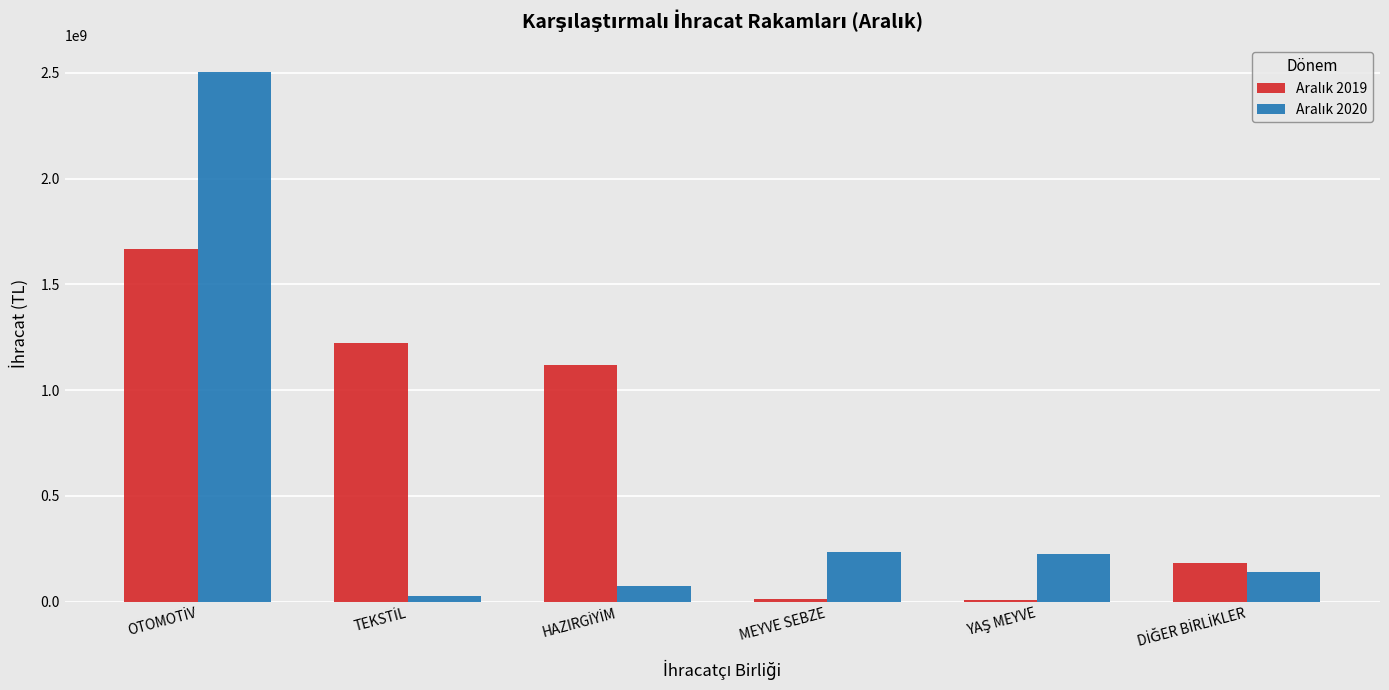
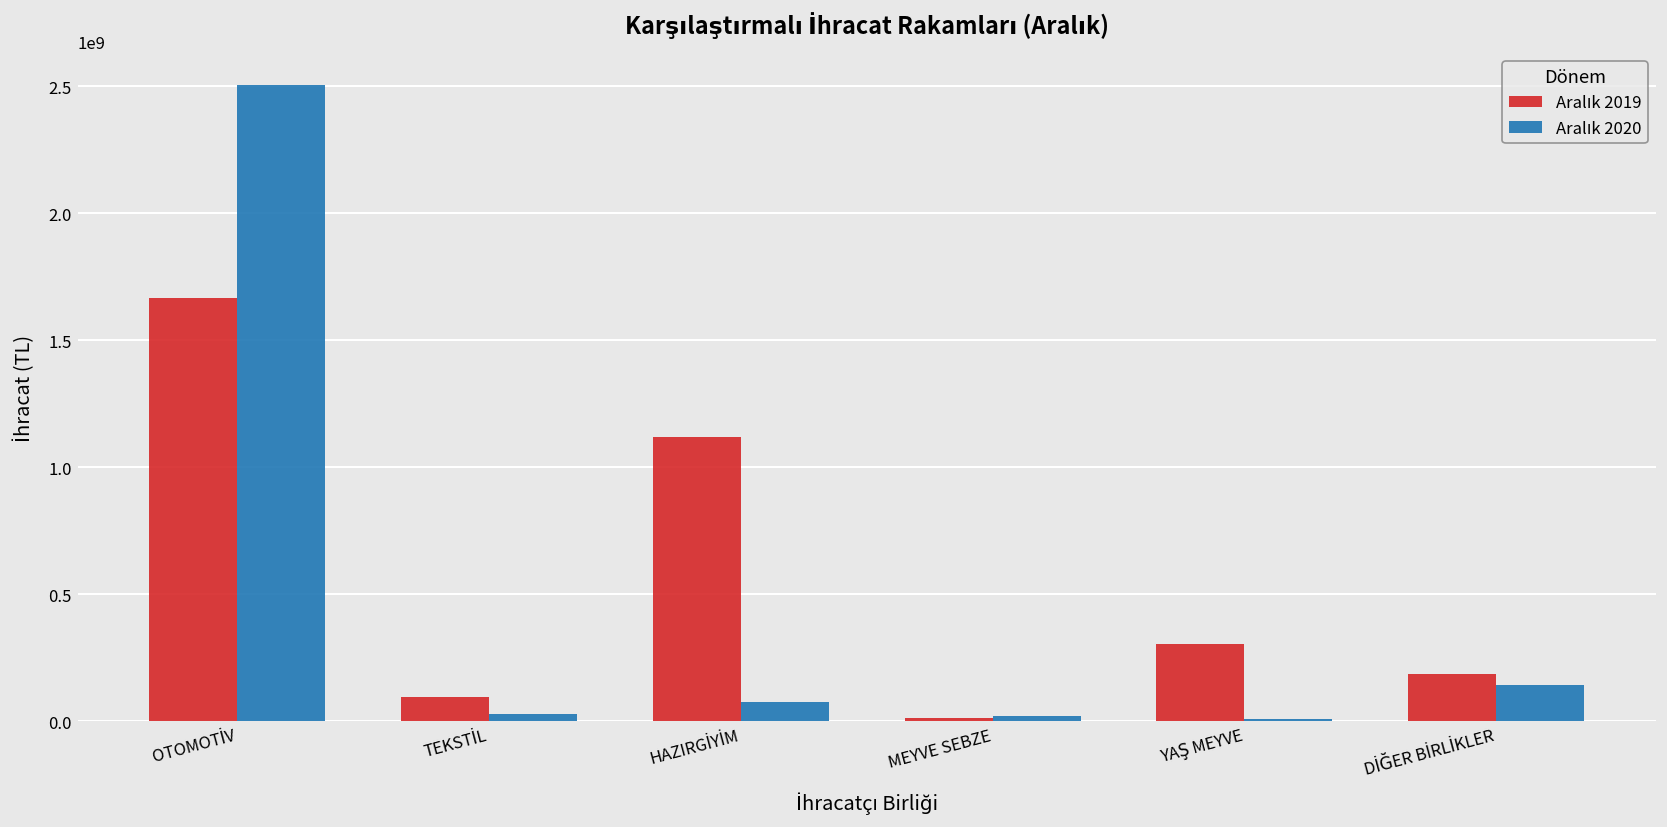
  {
    "Aralık 2019": {
      "OTOMOTİV": 1670000000,
-     "TEKSTİL": 1220000000,
+     "TEKSTİL": 100000000,
      "HAZIRGİYİM": 1120000000,
      "MEYVE SEBZE": 10000000,
-     "YAŞ MEYVE": 10000000,
+     "YAŞ MEYVE": 300000000,
      "DİĞER BİRLİKLER": 180000000
    },
    "Aralık 2020": {
      "OTOMOTİV": 2510000000,
      "TEKSTİL": 30000000,
      "HAZIRGİYİM": 80000000,
-     "MEYVE SEBZE": 240000000,
-     "YAŞ MEYVE": 230000000,
+     "MEYVE SEBZE": 20000000,
+     "YAŞ MEYVE": 10000000,
      "DİĞER BİRLİKLER": 140000000
    }
  }
